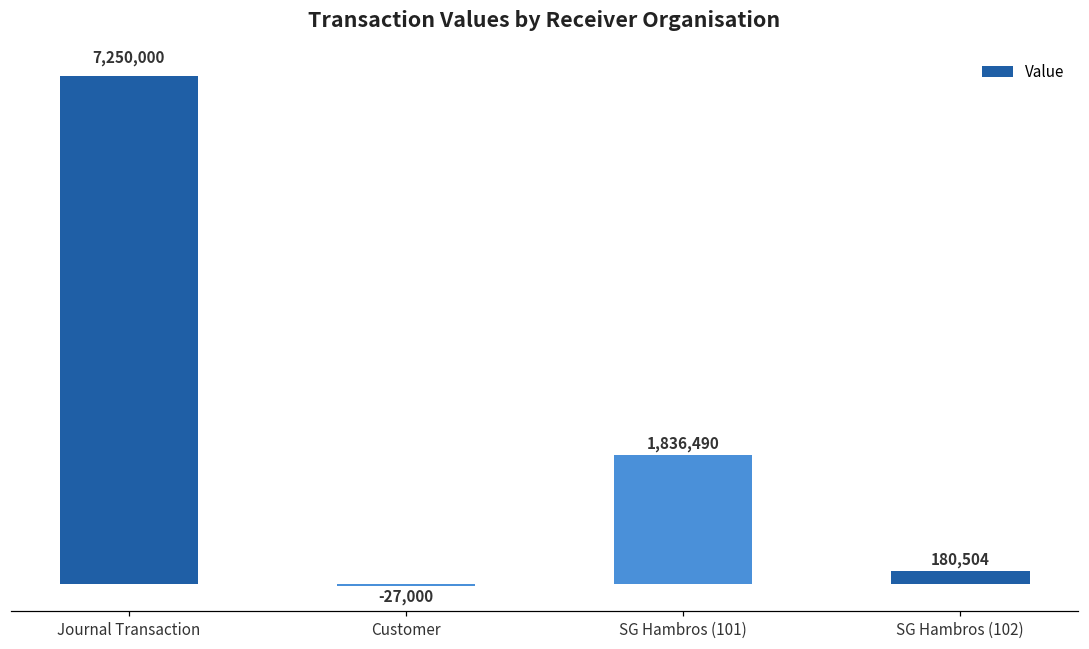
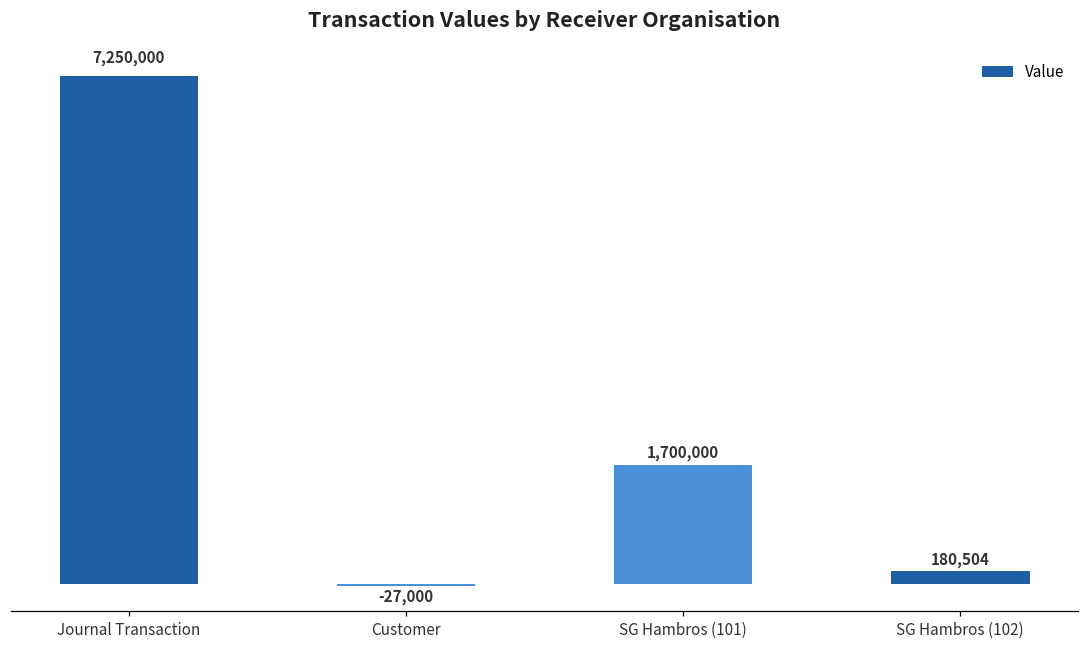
  {
    "Journal Transaction": "7,250,000",
    "Customer": "-27,000",
-   "SG Hambros (101)": "1,836,490",
+   "SG Hambros (101)": "1,700,000",
    "SG Hambros (102)": "180,504"
  }
